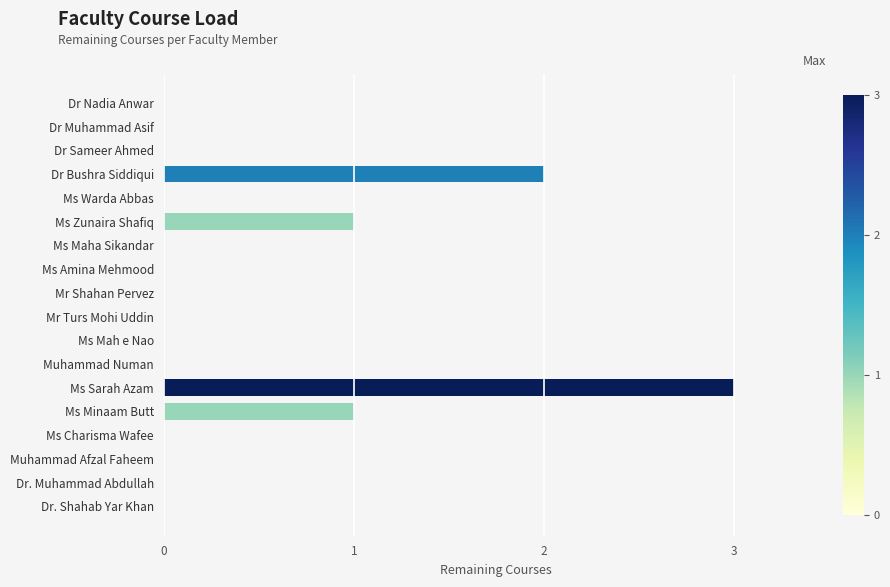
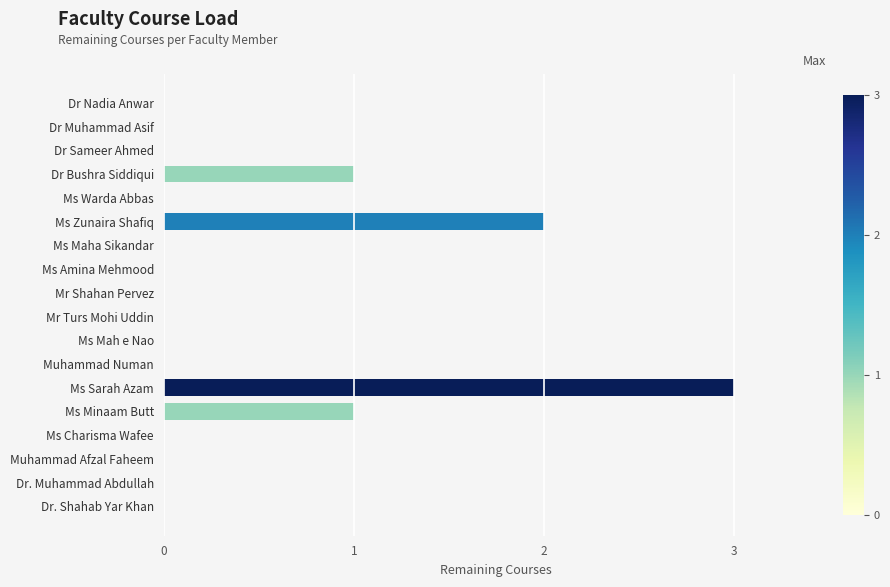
  {
    "Dr Nadia Anwar": 0,
    "Dr Muhammad Asif": 0,
    "Dr Sameer Ahmed": 0,
-   "Dr Bushra Siddiqui": 2,
+   "Dr Bushra Siddiqui": 1,
    "Ms Warda Abbas": 0,
-   "Ms Zunaira Shafiq": 1,
+   "Ms Zunaira Shafiq": 2,
    "Ms Maha Sikandar": 0,
    "Ms Amina Mehmood": 0,
    "Mr Shahan Pervez": 0,
    "Mr Turs Mohi Uddin": 0,
    "Ms Mah e Nao": 0,
    "Muhammad Numan": 0,
    "Ms Sarah Azam": 3,
    "Ms Minaam Butt": 1,
    "Ms Charisma Wafee": 0,
    "Muhammad Afzal Faheem": 0,
    "Dr. Muhammad Abdullah": 0,
    "Dr. Shahab Yar Khan": 0
  }
